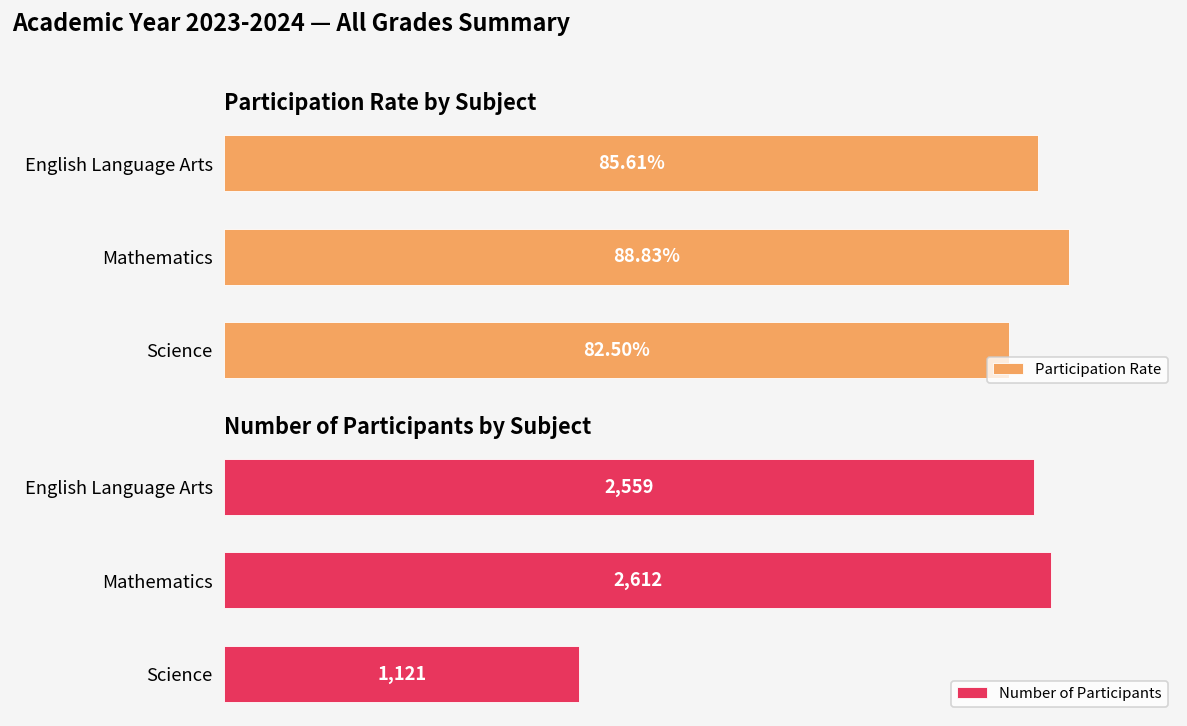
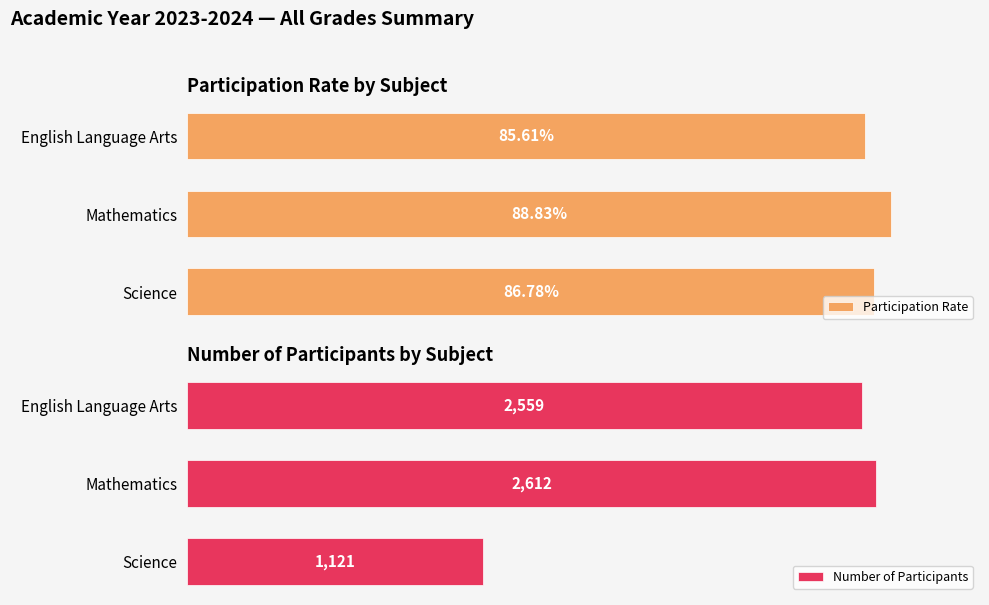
  {
    "Participation Rate by Subject": {
      "English Language Arts": "85.61%",
      "Mathematics": "88.83%",
-     "Science": "82.50%"
+     "Science": "86.78%"
    },
    "Number of Participants by Subject": {
      "English Language Arts": "2,559",
      "Mathematics": "2,612",
      "Science": "1,121"
    }
  }
